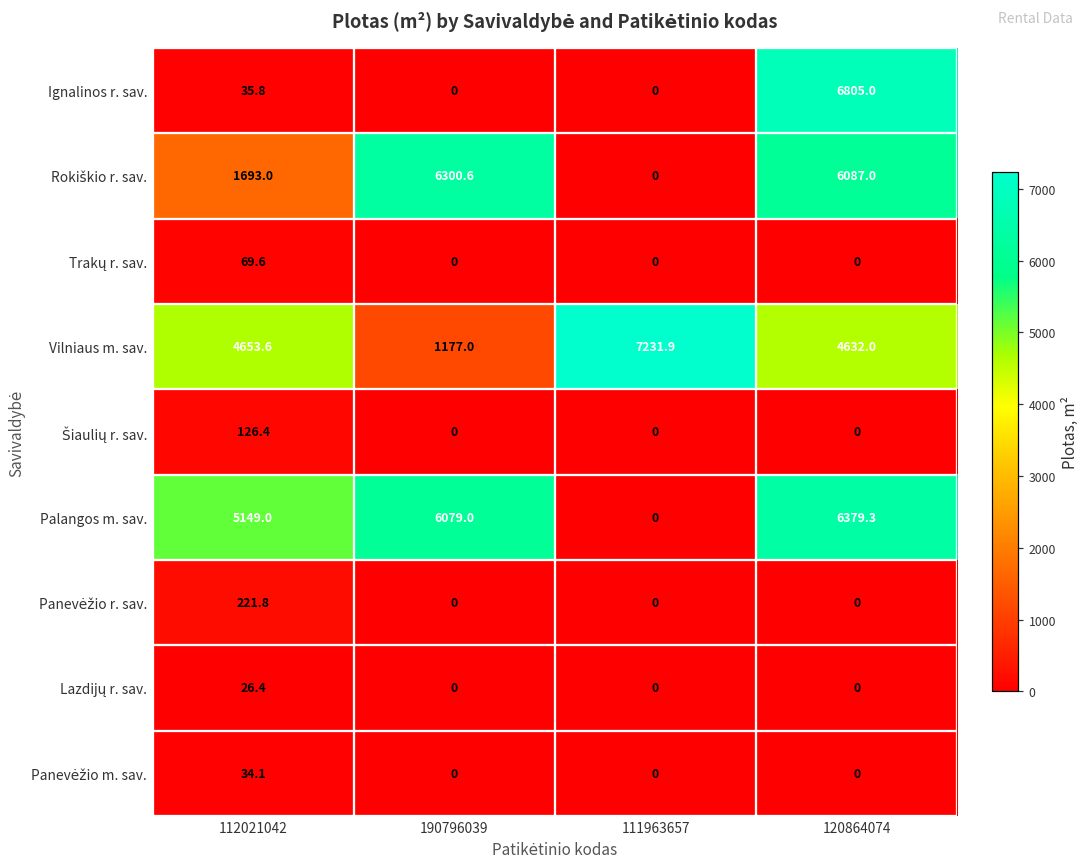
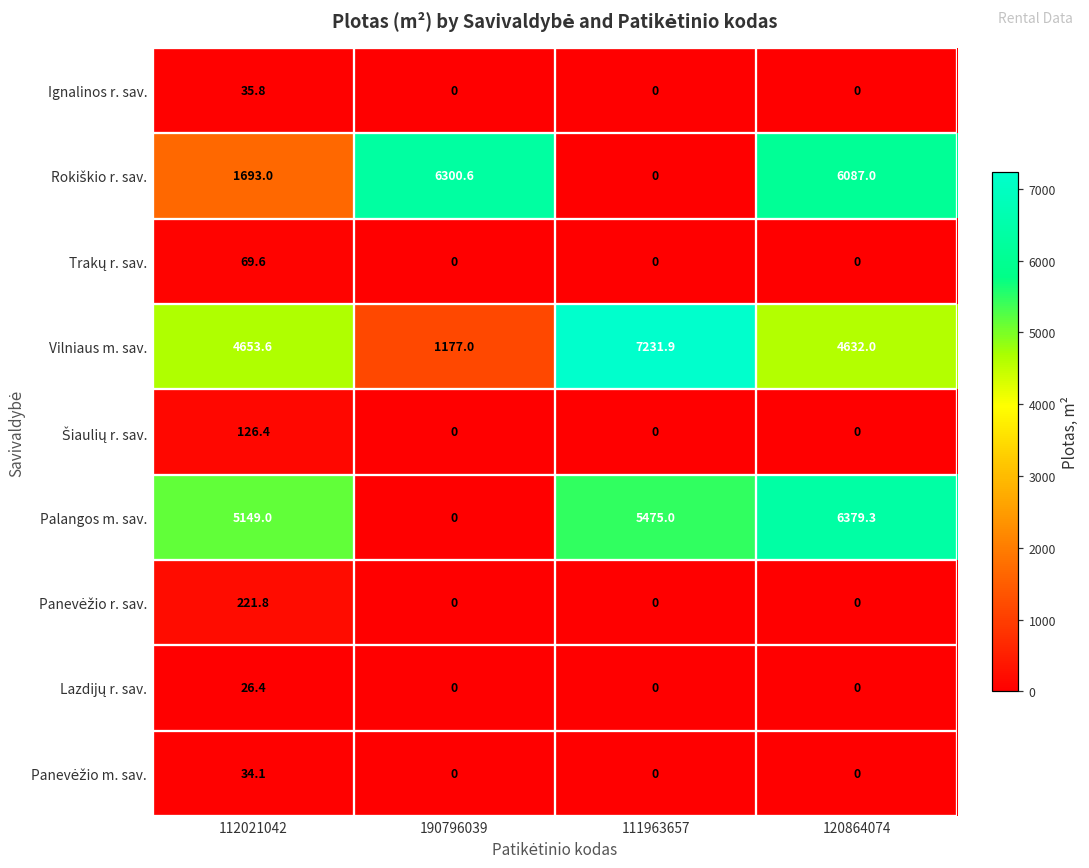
  {
    "Ignalinos r. sav.": {
      "112021042": 35.8,
      "190796039": 0,
      "111963657": 0,
-     "120864074": 6805.0
+     "120864074": 0
    },
    "Rokiškio r. sav.": {
      "112021042": 1693.0,
      "190796039": 6300.6,
      "111963657": 0,
      "120864074": 6087.0
    },
    "Trakų r. sav.": {
      "112021042": 69.6,
      "190796039": 0,
      "111963657": 0,
      "120864074": 0
    },
    "Vilniaus m. sav.": {
      "112021042": 4653.6,
      "190796039": 1177.0,
      "111963657": 7231.9,
      "120864074": 4632.0
    },
    "Šiaulių r. sav.": {
      "112021042": 126.4,
      "190796039": 0,
      "111963657": 0,
      "120864074": 0
    },
    "Palangos m. sav.": {
      "112021042": 5149.0,
-     "190796039": 6079.0,
-     "111963657": 0,
+     "190796039": 0,
+     "111963657": 5475.0,
      "120864074": 6379.3
    },
    "Panevėžio r. sav.": {
      "112021042": 221.8,
      "190796039": 0,
      "111963657": 0,
      "120864074": 0
    },
    "Lazdijų r. sav.": {
      "112021042": 26.4,
      "190796039": 0,
      "111963657": 0,
      "120864074": 0
    },
    "Panevėžio m. sav.": {
      "112021042": 34.1,
      "190796039": 0,
      "111963657": 0,
      "120864074": 0
    }
  }
